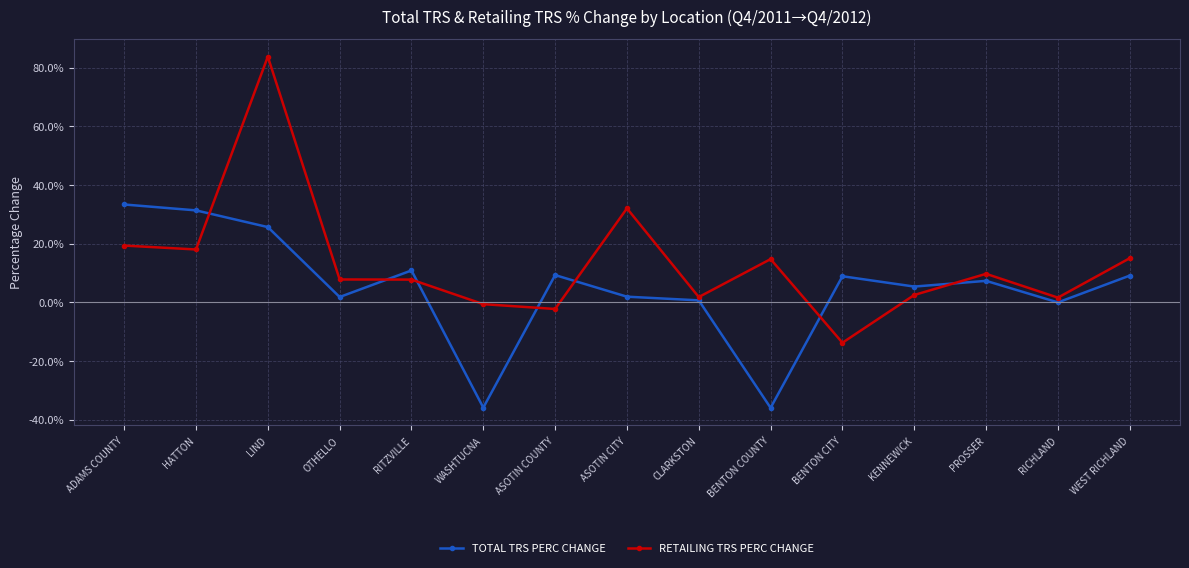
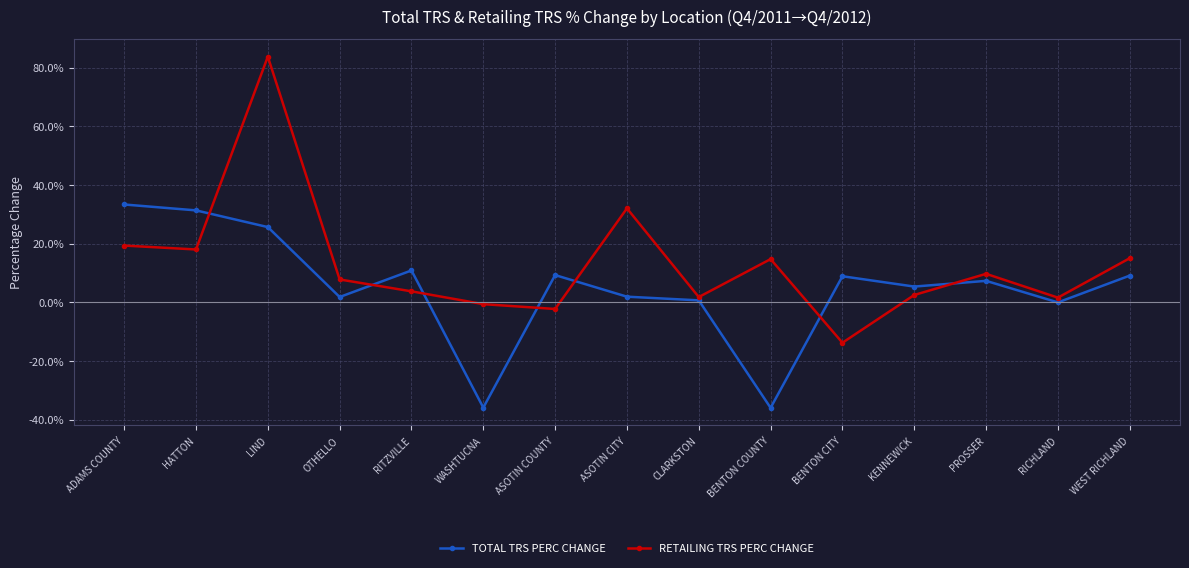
  {
    "TOTAL TRS PERC CHANGE": {
      "ADAMS COUNTY": "33%",
      "HATTON": "31%",
      "LIND": "26%",
      "OTHELLO": "2%",
      "RITZVILLE": "11%",
      "WASHTUCNA": "-36%",
      "ASOTIN COUNTY": "9%",
      "ASOTIN CITY": "2%",
      "CLARKSTON": "1%",
      "BENTON COUNTY": "-36%",
      "BENTON CITY": "9%",
      "KENNEWICK": "5%",
      "PROSSER": "7%",
      "RICHLAND": "0%",
      "WEST RICHLAND": "9%"
    },
    "RETAILING TRS PERC CHANGE": {
      "ADAMS COUNTY": "19%",
      "HATTON": "18%",
      "LIND": "84%",
      "OTHELLO": "8%",
-     "RITZVILLE": "8%",
+     "RITZVILLE": "4%",
      "WASHTUCNA": "-1%",
      "ASOTIN COUNTY": "-2%",
      "ASOTIN CITY": "32%",
      "CLARKSTON": "2%",
      "BENTON COUNTY": "15%",
      "BENTON CITY": "-14%",
      "KENNEWICK": "2%",
      "PROSSER": "10%",
      "RICHLAND": "2%",
      "WEST RICHLAND": "15%"
    }
  }
